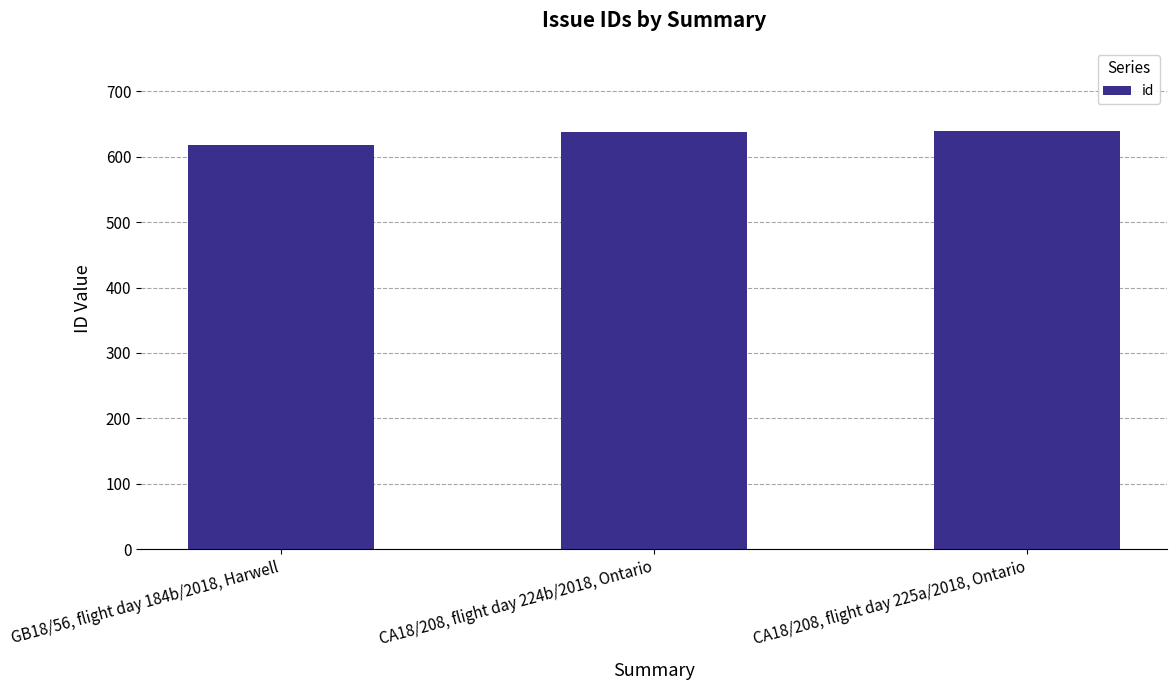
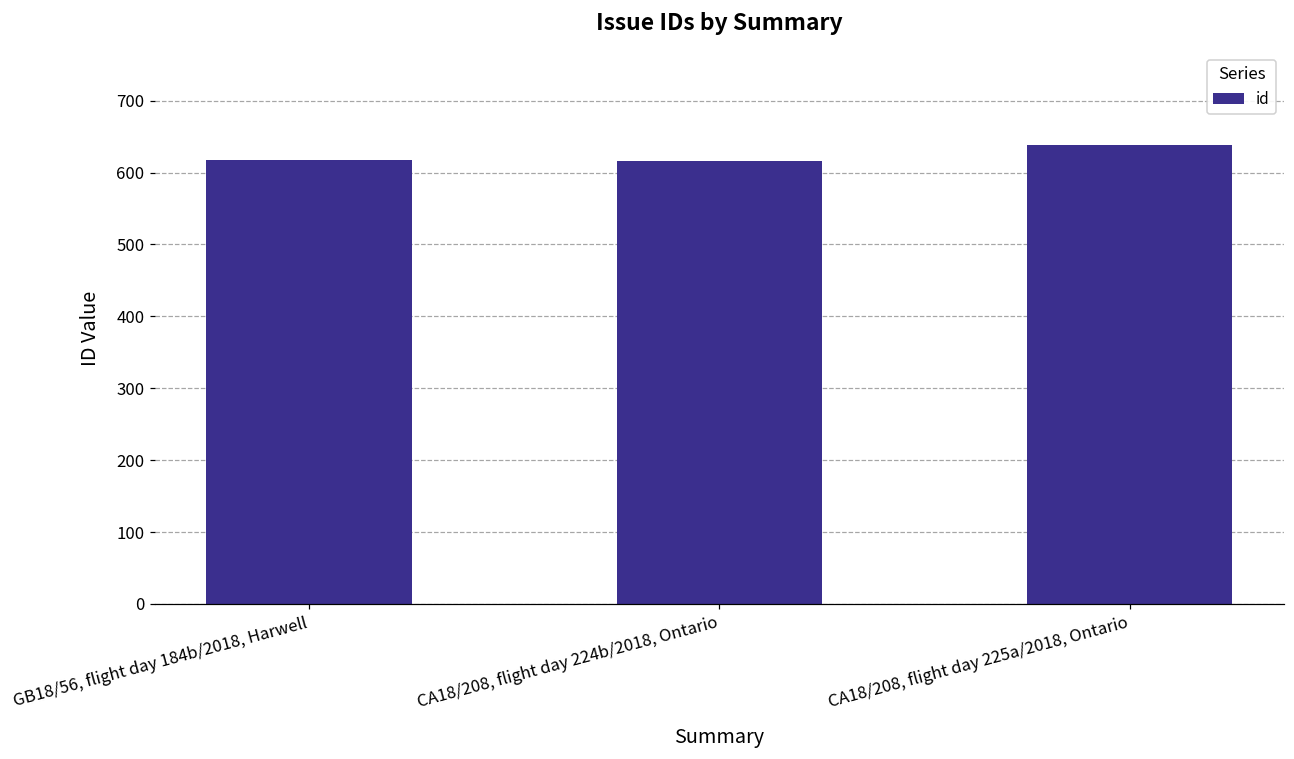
  {
    "GB18/56, flight day 184b/2018, Harwell": 620,
-   "CA18/208, flight day 224b/2018, Ontario": 640,
+   "CA18/208, flight day 224b/2018, Ontario": 620,
    "CA18/208, flight day 225a/2018, Ontario": 640
  }
